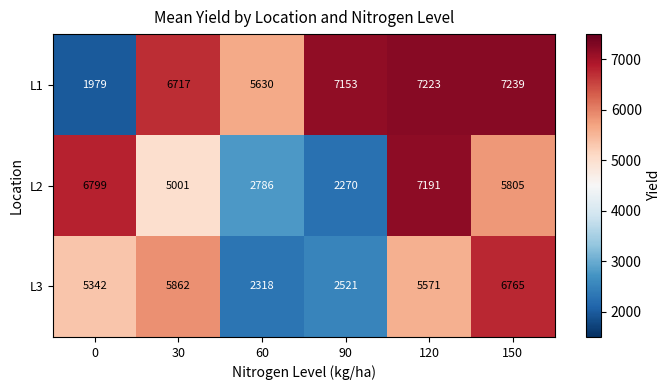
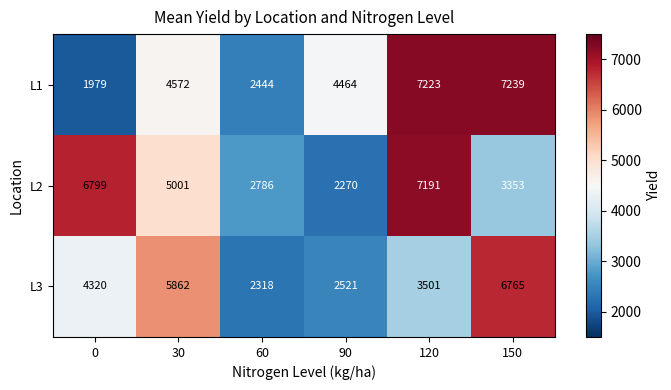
  {
    "L1": {
      "0": 1979,
-     "30": 6717,
-     "60": 5630,
-     "90": 7153,
+     "30": 4572,
+     "60": 2444,
+     "90": 4464,
      "120": 7223,
      "150": 7239
    },
    "L2": {
      "0": 6799,
      "30": 5001,
      "60": 2786,
      "90": 2270,
      "120": 7191,
-     "150": 5805
+     "150": 3353
    },
    "L3": {
-     "0": 5342,
+     "0": 4320,
      "30": 5862,
      "60": 2318,
      "90": 2521,
-     "120": 5571,
+     "120": 3501,
      "150": 6765
    }
  }
